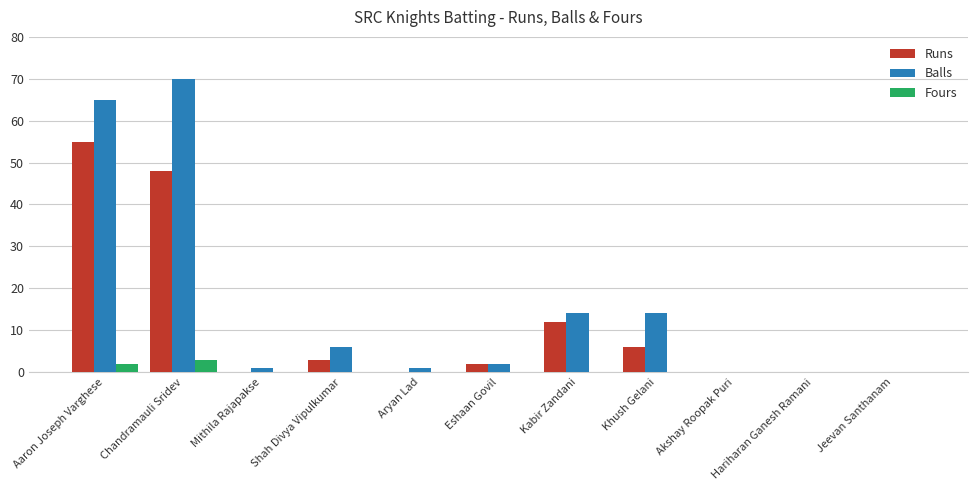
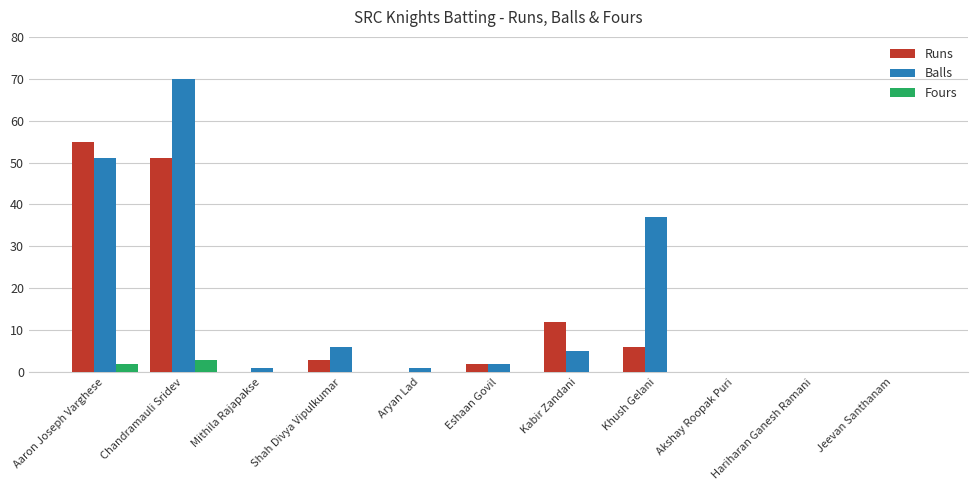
  {
    "Runs": {
      "Aaron Joseph Varghese": 55,
-     "Chandramauli Sridev": 48,
+     "Chandramauli Sridev": 51,
      "Mithila Rajapakse": 0,
      "Shah Divya Vipulkumar": 3,
      "Aryan Lad": 0,
      "Eshaan Govil": 2,
      "Kabir Zandani": 12,
      "Khush Gelani": 6,
      "Akshay Roopak Puri": 0,
      "Hariharan Ganesh Ramani": 0,
      "Jeevan Santhanam": 0
    },
    "Balls": {
-     "Aaron Joseph Varghese": 65,
+     "Aaron Joseph Varghese": 51,
      "Chandramauli Sridev": 70,
      "Mithila Rajapakse": 1,
      "Shah Divya Vipulkumar": 6,
      "Aryan Lad": 1,
      "Eshaan Govil": 2,
-     "Kabir Zandani": 14,
-     "Khush Gelani": 14,
+     "Kabir Zandani": 5,
+     "Khush Gelani": 37,
      "Akshay Roopak Puri": 0,
      "Hariharan Ganesh Ramani": 0,
      "Jeevan Santhanam": 0
    },
    "Fours": {
      "Aaron Joseph Varghese": 2,
      "Chandramauli Sridev": 3,
      "Mithila Rajapakse": 0,
      "Shah Divya Vipulkumar": 0,
      "Aryan Lad": 0,
      "Eshaan Govil": 0,
      "Kabir Zandani": 0,
      "Khush Gelani": 0,
      "Akshay Roopak Puri": 0,
      "Hariharan Ganesh Ramani": 0,
      "Jeevan Santhanam": 0
    }
  }
